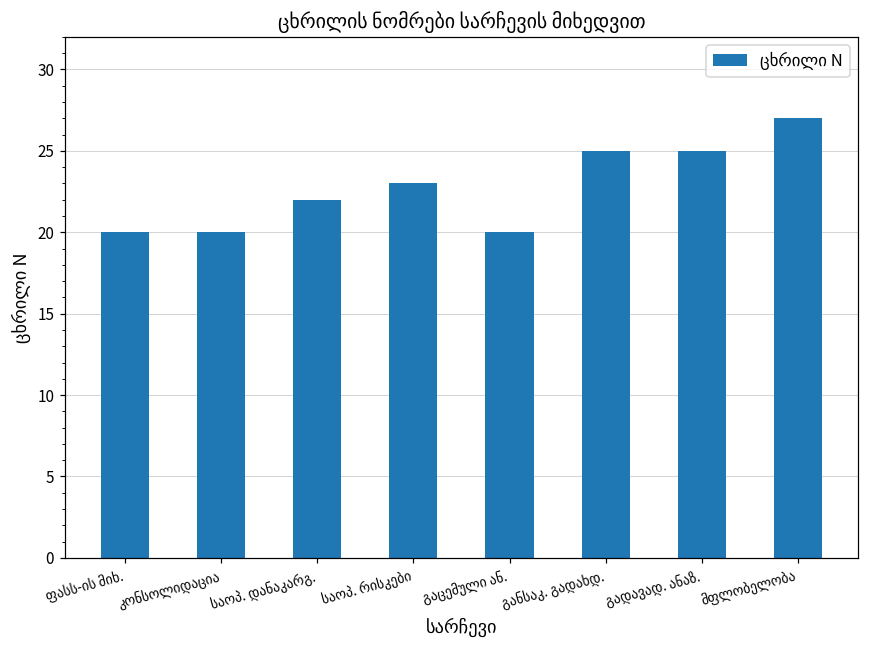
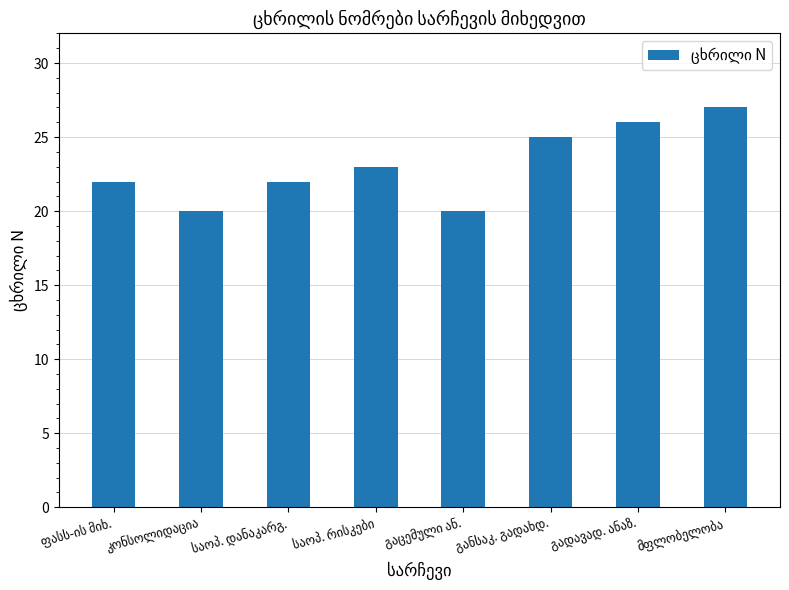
  {
-   "ფასს-ის მიხ.": 20,
+   "ფასს-ის მიხ.": 22,
    "კონსოლიდაცია": 20,
    "საოპ. დანაკარგ.": 22,
    "საოპ. რისკები": 23,
    "გაცემული ან.": 20,
    "განსაკ. გადახდ.": 25,
-   "გადავად. ანაზ.": 25,
+   "გადავად. ანაზ.": 26,
    "მფლობელობა": 27
  }
